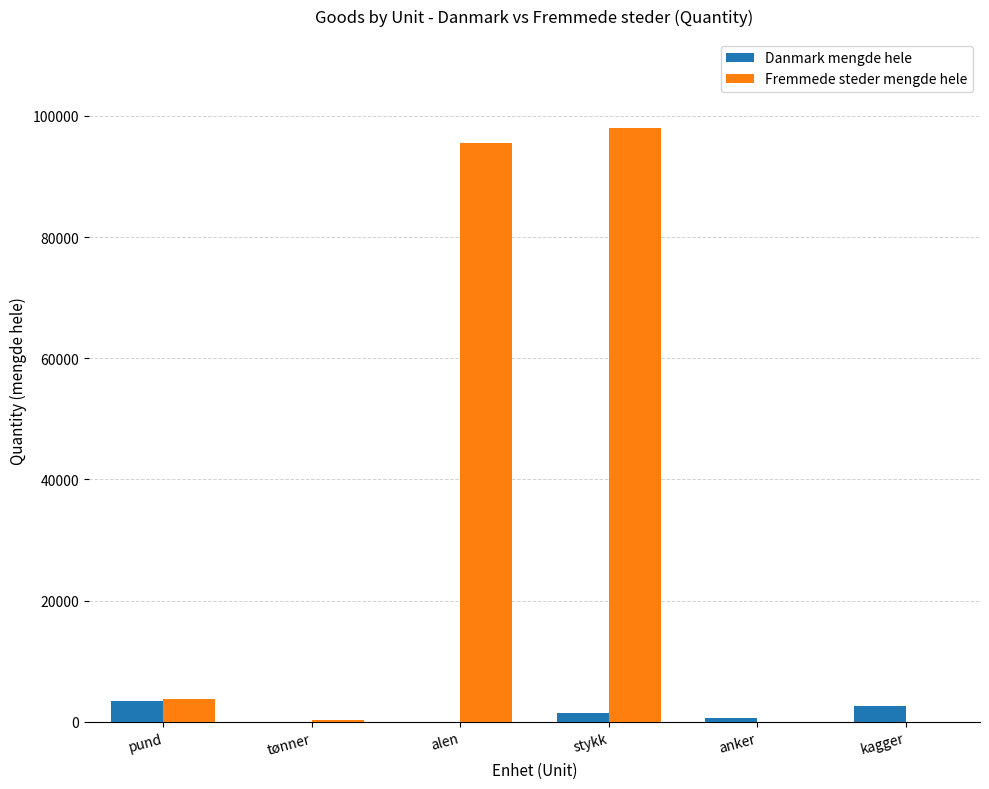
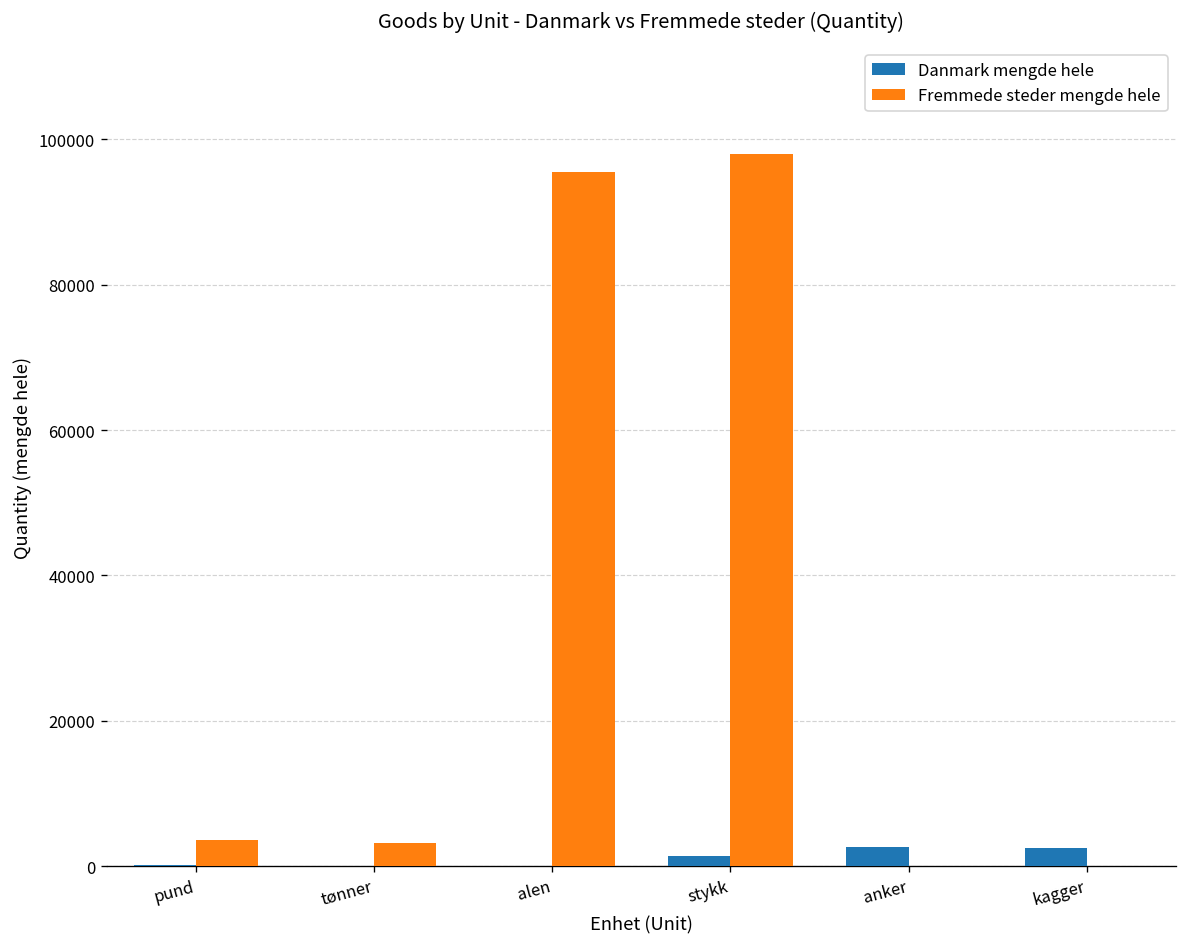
  {
    "Danmark mengde hele": {
-     "pund": 3000,
+     "pund": 0,
      "alen": 0,
      "stykk": 1000,
-     "anker": 1000,
+     "anker": 3000,
      "kagger": 3000
    },
    "Fremmede steder mengde hele": {
      "pund": 4000,
-     "tønner": 0,
+     "tønner": 3000,
      "alen": 96000,
      "stykk": 98000,
      "anker": 0
    }
  }
